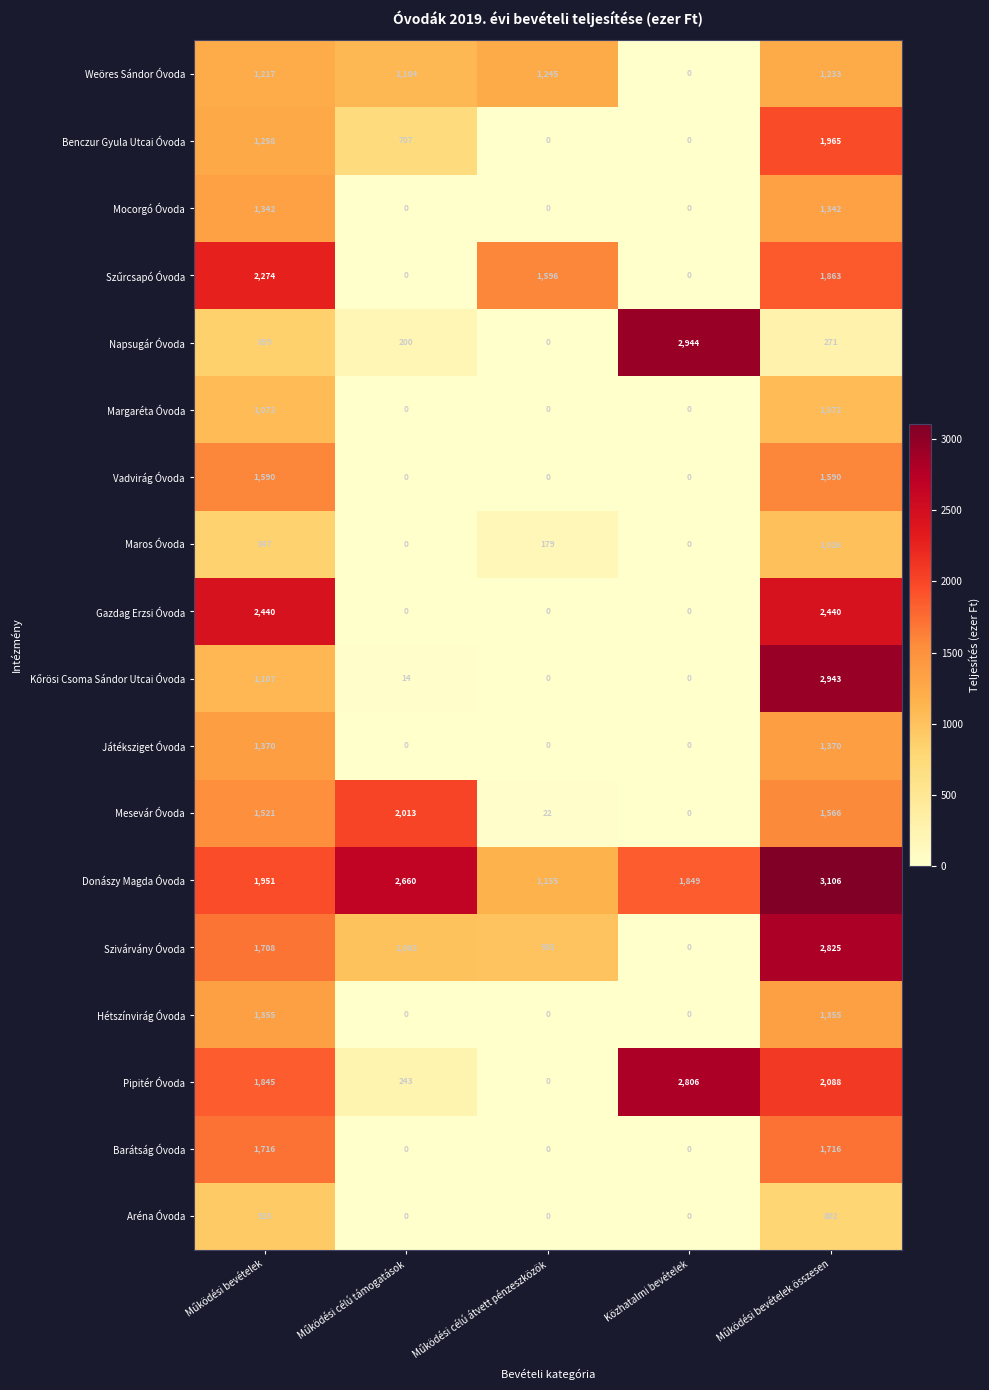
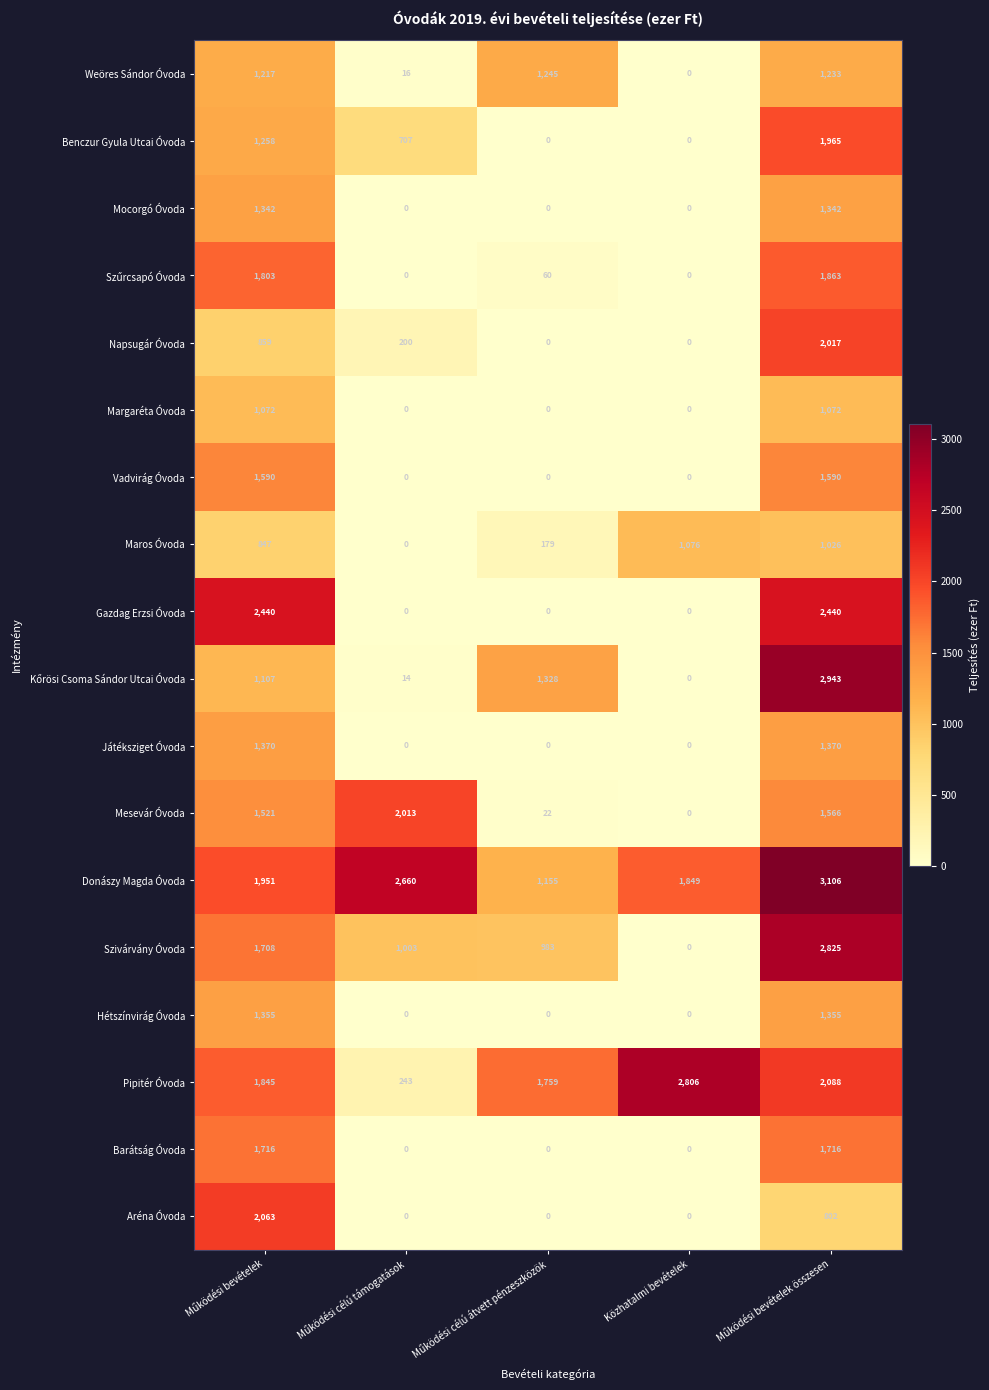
  {
    "Weöres Sándor Óvoda": {
      "Működési bevételek": "1,217",
-     "Működési célú támogatások": "1,104",
+     "Működési célú támogatások": "16",
      "Működési célú átvett pénzeszközök": "1,245",
      "Közhatalmi bevételek": "0",
      "Működési bevételek összesen": "1,233"
    },
    "Benczur Gyula Utcai Óvoda": {
      "Működési bevételek": "1,258",
      "Működési célú támogatások": "707",
      "Működési célú átvett pénzeszközök": "0",
      "Közhatalmi bevételek": "0",
      "Működési bevételek összesen": "1,965"
    },
    "Mocorgó Óvoda": {
      "Működési bevételek": "1,342",
      "Működési célú támogatások": "0",
      "Működési célú átvett pénzeszközök": "0",
      "Közhatalmi bevételek": "0",
      "Működési bevételek összesen": "1,342"
    },
    "Szűrcsapó Óvoda": {
-     "Működési bevételek": "2,274",
+     "Működési bevételek": "1,803",
      "Működési célú támogatások": "0",
-     "Működési célú átvett pénzeszközök": "1,596",
+     "Működési célú átvett pénzeszközök": "60",
      "Közhatalmi bevételek": "0",
      "Működési bevételek összesen": "1,863"
    },
    "Napsugár Óvoda": {
      "Működési bevételek": "859",
      "Működési célú támogatások": "200",
      "Működési célú átvett pénzeszközök": "0",
-     "Közhatalmi bevételek": "2,944",
-     "Működési bevételek összesen": "271"
+     "Közhatalmi bevételek": "0",
+     "Működési bevételek összesen": "2,017"
    },
    "Margaréta Óvoda": {
      "Működési bevételek": "1,072",
      "Működési célú támogatások": "0",
      "Működési célú átvett pénzeszközök": "0",
      "Közhatalmi bevételek": "0",
      "Működési bevételek összesen": "1,072"
    },
    "Vadvirág Óvoda": {
      "Működési bevételek": "1,590",
      "Működési célú támogatások": "0",
      "Működési célú átvett pénzeszközök": "0",
      "Közhatalmi bevételek": "0",
      "Működési bevételek összesen": "1,590"
    },
    "Maros Óvoda": {
      "Működési bevételek": "847",
      "Működési célú támogatások": "0",
      "Működési célú átvett pénzeszközök": "179",
-     "Közhatalmi bevételek": "0",
+     "Közhatalmi bevételek": "1,076",
      "Működési bevételek összesen": "1,026"
    },
    "Gazdag Erzsi Óvoda": {
      "Működési bevételek": "2,440",
      "Működési célú támogatások": "0",
      "Működési célú átvett pénzeszközök": "0",
      "Közhatalmi bevételek": "0",
      "Működési bevételek összesen": "2,440"
    },
    "Kőrösi Csoma Sándor Utcai Óvoda": {
      "Működési bevételek": "1,107",
      "Működési célú támogatások": "14",
-     "Működési célú átvett pénzeszközök": "0",
+     "Működési célú átvett pénzeszközök": "1,328",
      "Közhatalmi bevételek": "0",
      "Működési bevételek összesen": "2,943"
    },
    "Játéksziget Óvoda": {
      "Működési bevételek": "1,370",
      "Működési célú támogatások": "0",
      "Működési célú átvett pénzeszközök": "0",
      "Közhatalmi bevételek": "0",
      "Működési bevételek összesen": "1,370"
    },
    "Mesevár Óvoda": {
      "Működési bevételek": "1,521",
      "Működési célú támogatások": "2,013",
      "Működési célú átvett pénzeszközök": "22",
      "Közhatalmi bevételek": "0",
      "Működési bevételek összesen": "1,566"
    },
    "Donászy Magda Óvoda": {
      "Működési bevételek": "1,951",
      "Működési célú támogatások": "2,660",
      "Működési célú átvett pénzeszközök": "1,155",
      "Közhatalmi bevételek": "1,849",
      "Működési bevételek összesen": "3,106"
    },
    "Szivárvány Óvoda": {
      "Működési bevételek": "1,708",
      "Működési célú támogatások": "1,003",
      "Működési célú átvett pénzeszközök": "983",
      "Közhatalmi bevételek": "0",
      "Működési bevételek összesen": "2,825"
    },
    "Hétszínvirág Óvoda": {
      "Működési bevételek": "1,355",
      "Működési célú támogatások": "0",
      "Működési célú átvett pénzeszközök": "0",
      "Közhatalmi bevételek": "0",
      "Működési bevételek összesen": "1,355"
    },
    "Pipitér Óvoda": {
      "Működési bevételek": "1,845",
      "Működési célú támogatások": "243",
-     "Működési célú átvett pénzeszközök": "0",
+     "Működési célú átvett pénzeszközök": "1,759",
      "Közhatalmi bevételek": "2,806",
      "Működési bevételek összesen": "2,088"
    },
    "Barátság Óvoda": {
      "Működési bevételek": "1,716",
      "Működési célú támogatások": "0",
      "Működési célú átvett pénzeszközök": "0",
      "Közhatalmi bevételek": "0",
      "Működési bevételek összesen": "1,716"
    },
    "Aréna Óvoda": {
-     "Működési bevételek": "925",
+     "Működési bevételek": "2,063",
      "Működési célú támogatások": "0",
      "Működési célú átvett pénzeszközök": "0",
      "Közhatalmi bevételek": "0",
      "Működési bevételek összesen": "802"
    }
  }
